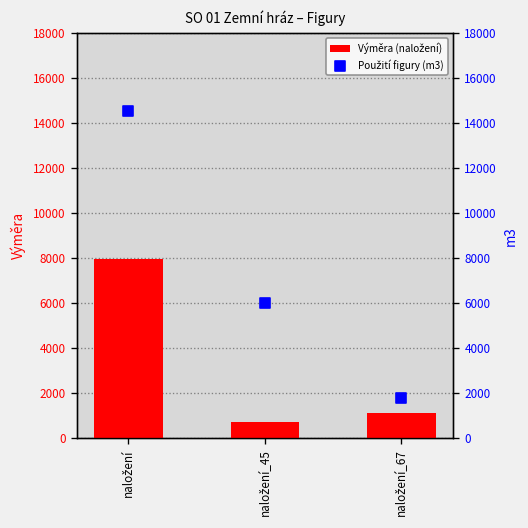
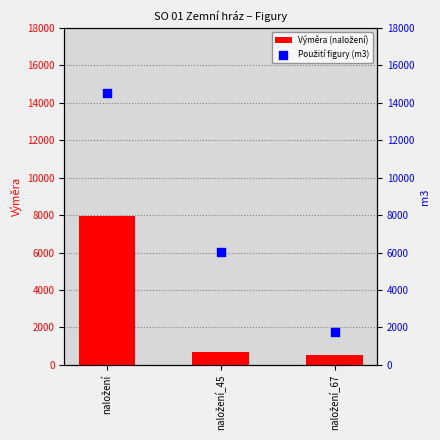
  {
    "Výměra (naložení)": {
      "naložení": 7900,
      "naložení_45": 700,
-     "naložení_67": 1100
+     "naložení_67": 500
    }
  }
